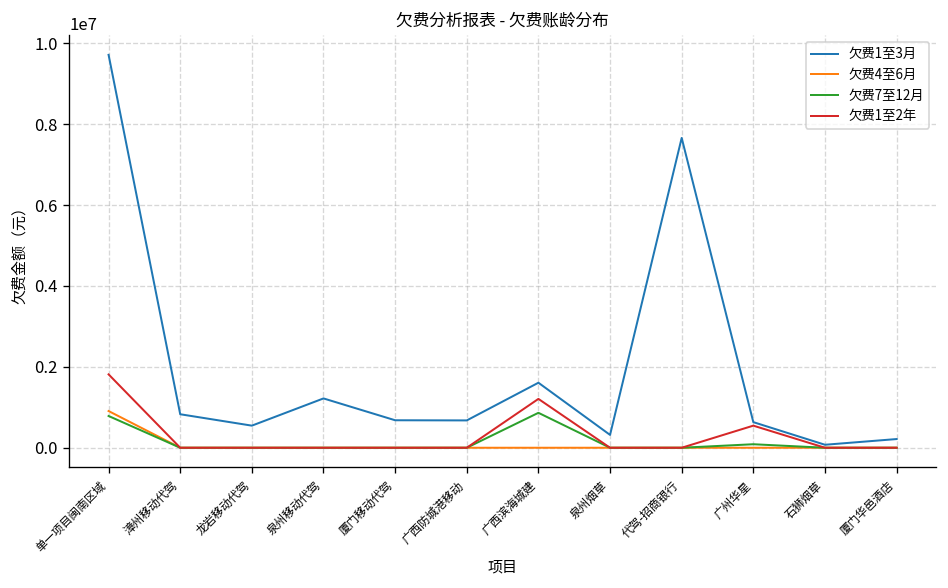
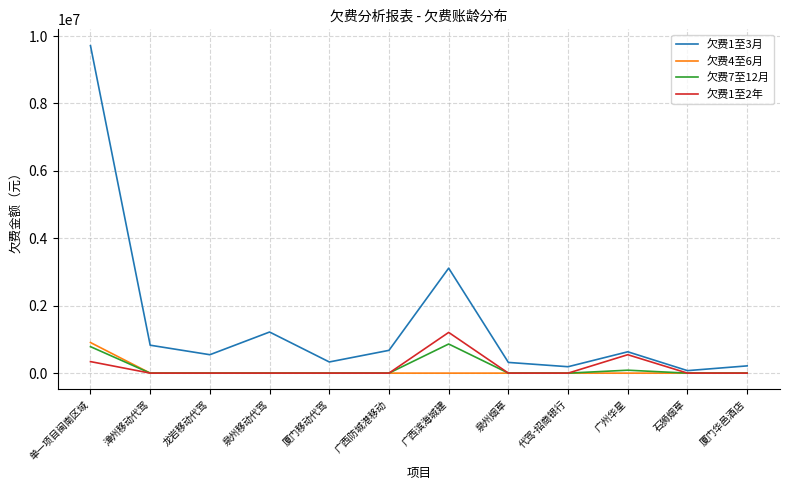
  {
    "欠费1至3月": {
      "单一项目闽南区域": 9700000,
      "漳州移动代驾": 800000,
      "龙岩移动代驾": 500000,
      "泉州移动代驾": 1200000,
-     "厦门移动代驾": 700000,
+     "厦门移动代驾": 300000,
      "广西防城港移动": 700000,
-     "广西滨海城建": 1600000,
+     "广西滨海城建": 3100000,
      "泉州烟草": 300000,
-     "代驾-招商银行": 7700000,
+     "代驾-招商银行": 200000,
      "广州华星": 600000,
      "厦门华邑酒店": 200000
    },
    "欠费4至6月": {
      "单一项目闽南区域": 900000,
      "广西滨海城建": 0,
      "广州华星": 0
    },
    "欠费7至12月": {
      "单一项目闽南区域": 800000,
      "广西滨海城建": 900000,
      "广州华星": 100000
    },
    "欠费1至2年": {
-     "单一项目闽南区域": 1800000,
+     "单一项目闽南区域": 300000,
      "广西滨海城建": 1200000,
      "广州华星": 500000
    }
  }
